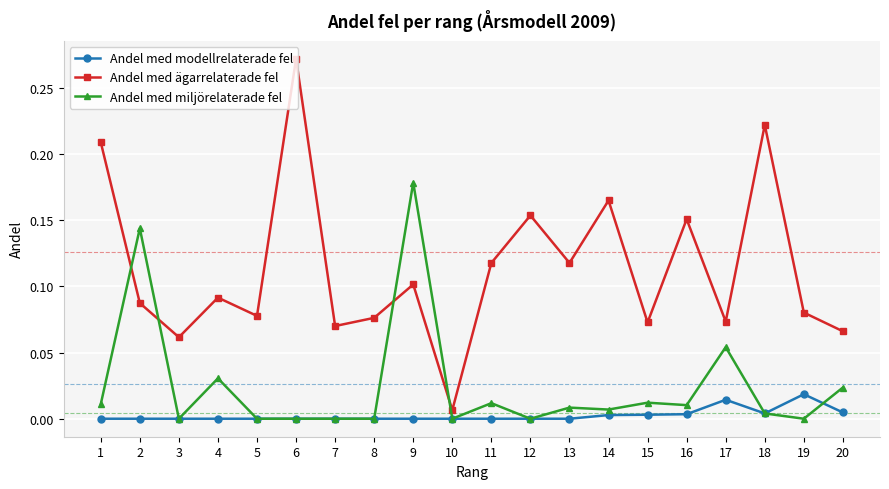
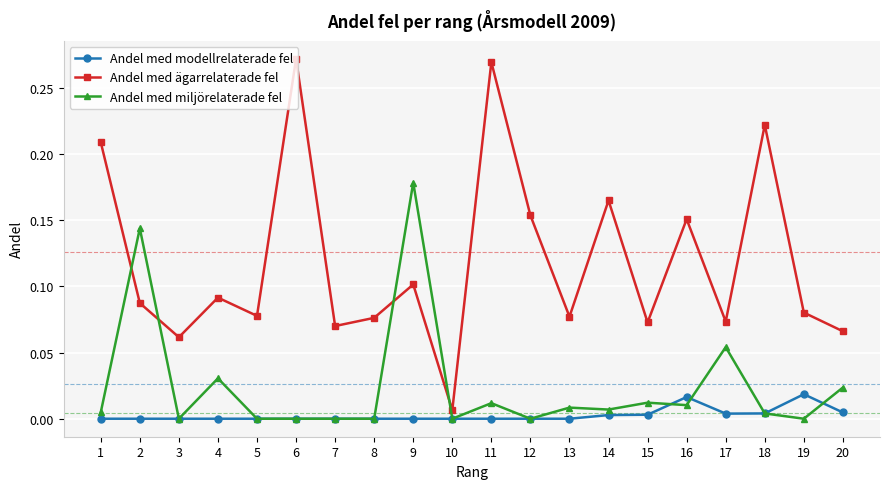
  {
    "Andel med modellrelaterade fel": {
      "1": 0.000,
      "2": 0.000,
      "4": 0.000,
      "9": 0.000,
      "11": 0.000,
      "13": 0.000,
      "14": 0.003,
      "15": 0.003,
-     "16": 0.003,
-     "17": 0.014,
+     "16": 0.016,
+     "17": 0.004,
      "19": 0.019,
      "20": 0.005
    },
    "Andel med ägarrelaterade fel": {
      "1": 0.209,
      "2": 0.087,
      "3": 0.062,
      "4": 0.091,
      "5": 0.078,
      "7": 0.070,
      "8": 0.076,
      "9": 0.101,
      "10": 0.007,
-     "11": 0.118,
+     "11": 0.269,
      "12": 0.154,
-     "13": 0.118,
+     "13": 0.077,
      "14": 0.165,
      "15": 0.073,
      "16": 0.151,
      "17": 0.073,
      "18": 0.222,
      "19": 0.080,
      "20": 0.066
    },
    "Andel med miljörelaterade fel": {
-     "1": 0.011,
+     "1": 0.005,
      "2": 0.144,
      "4": 0.030,
      "9": 0.178,
      "11": 0.012,
      "13": 0.008,
      "14": 0.007,
      "15": 0.012,
      "16": 0.010,
      "17": 0.054,
      "19": 0.000,
      "20": 0.024
    }
  }
